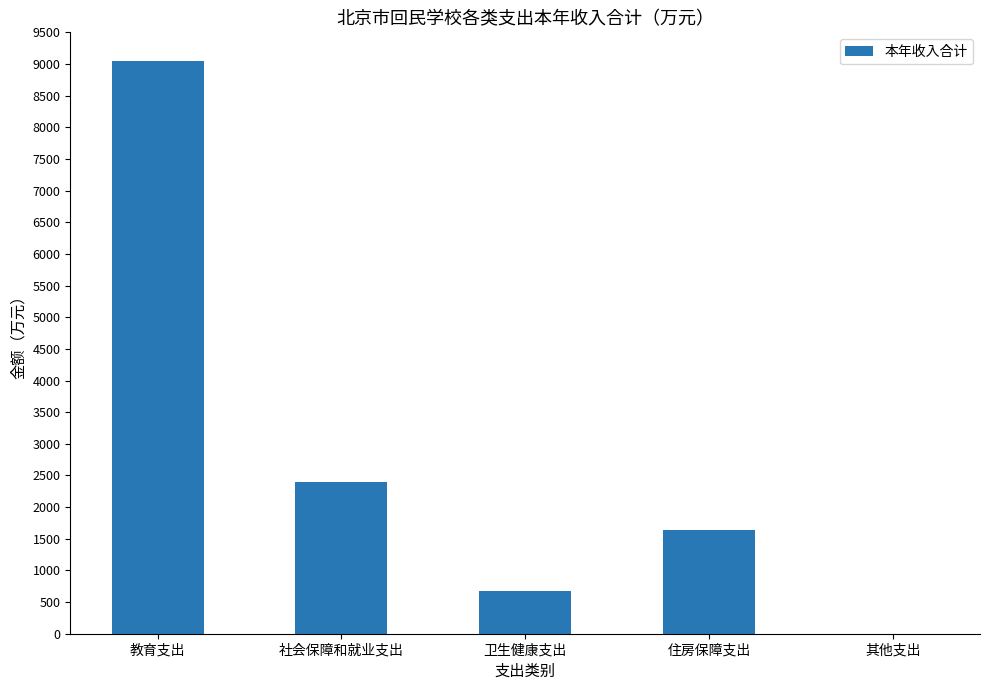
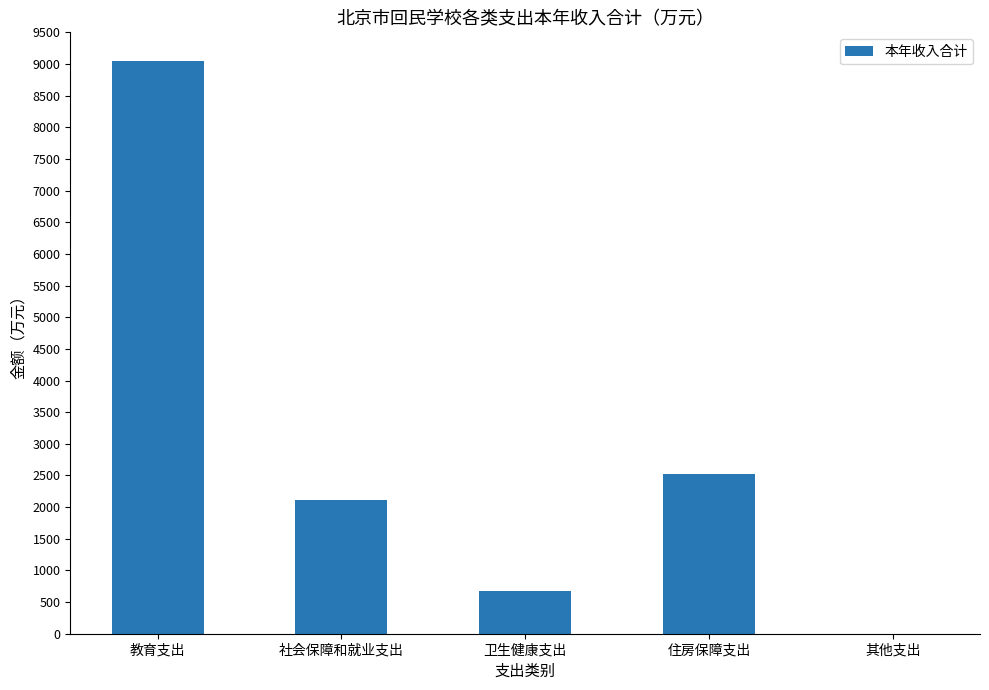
  {
    "教育支出": 9000,
-   "社会保障和就业支出": 2400,
+   "社会保障和就业支出": 2100,
    "卫生健康支出": 700,
-   "住房保障支出": 1600
+   "住房保障支出": 2500
  }
